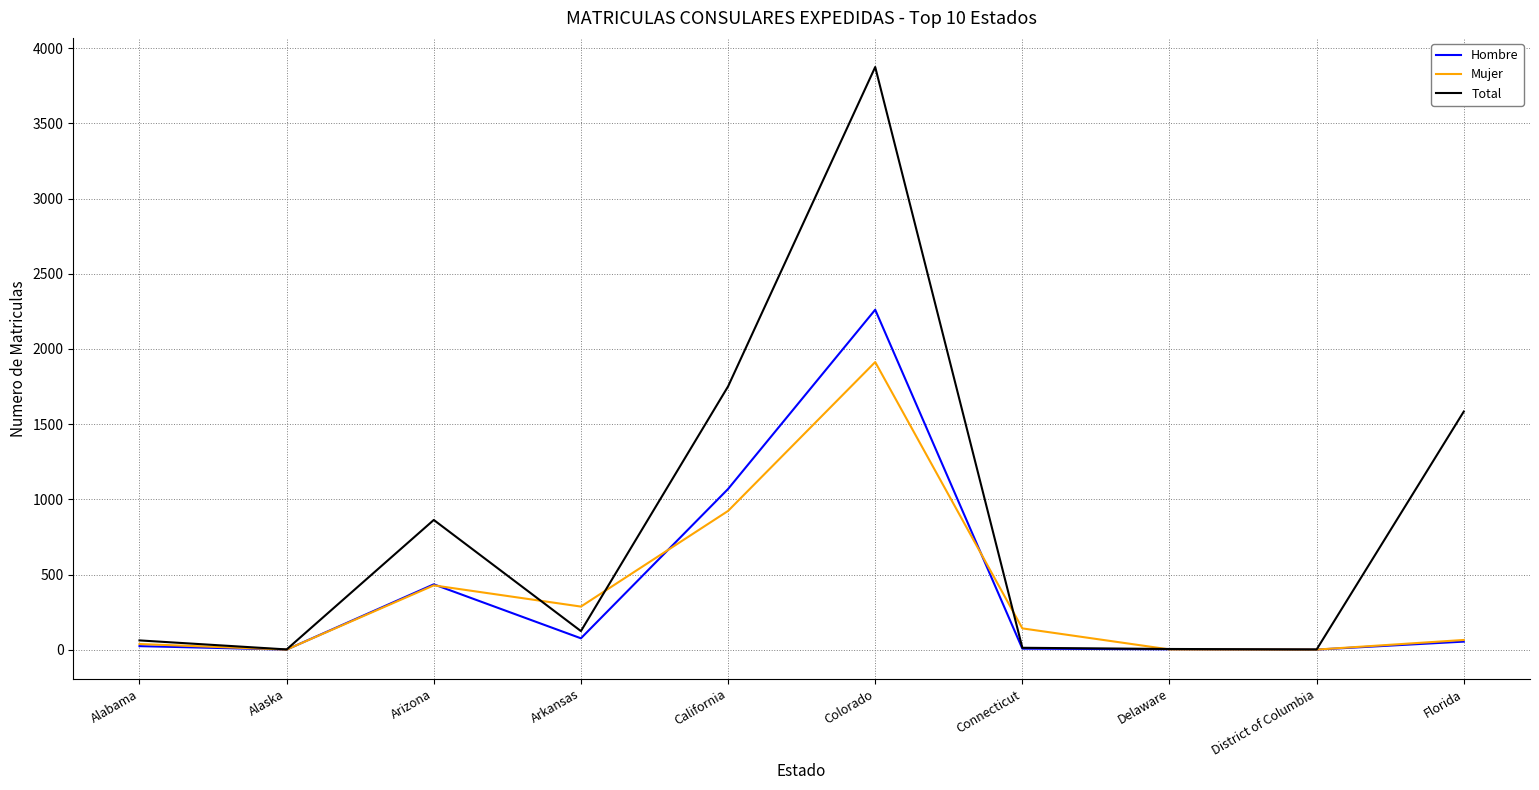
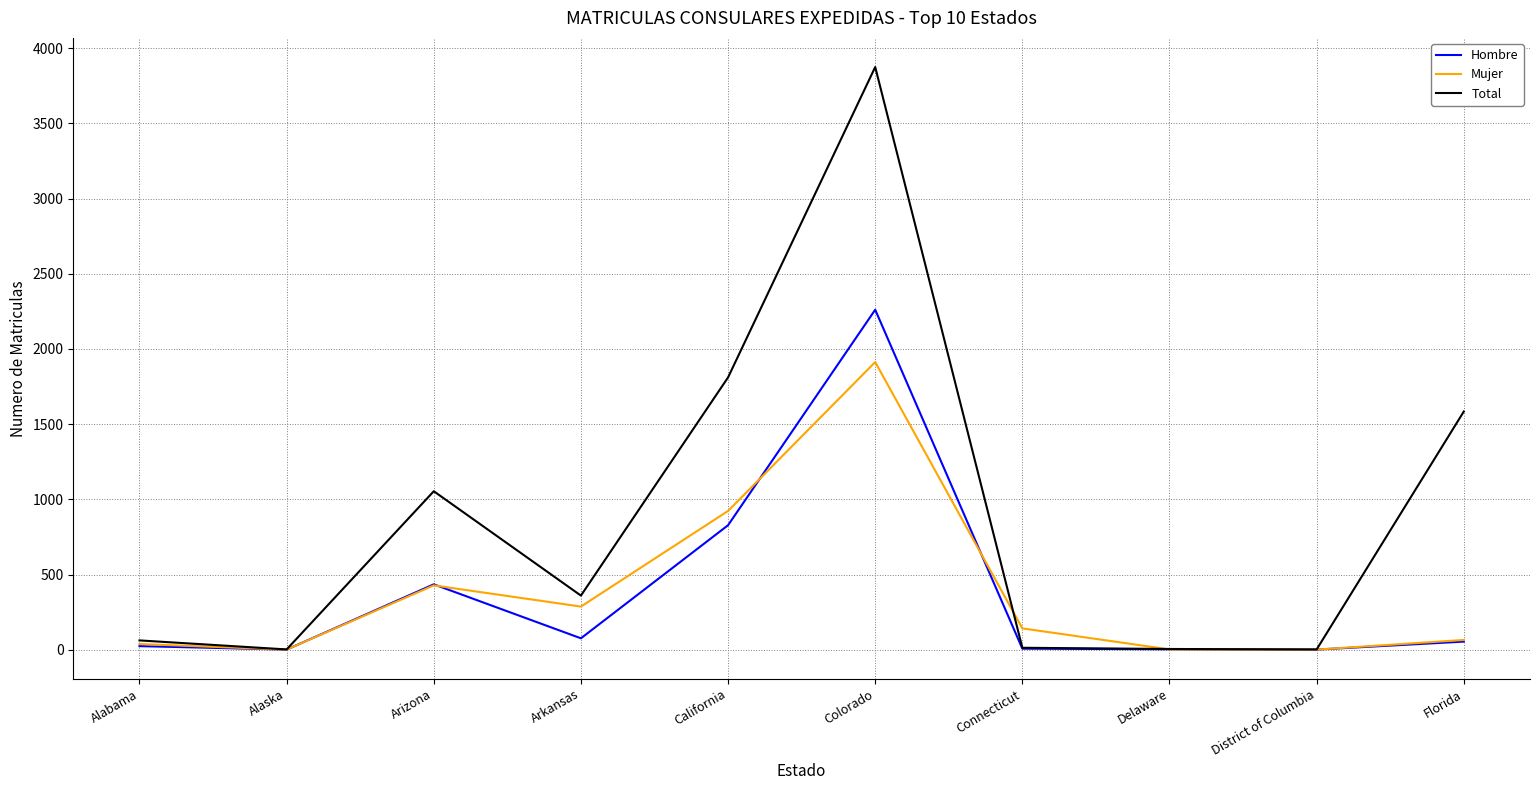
  {
    "Hombre": {
      "Arkansas": 80,
-     "California": 1070,
+     "California": 830,
      "Colorado": 2260
    },
    "Mujer": {
      "Arkansas": 290,
      "California": 920,
      "Colorado": 1910,
      "Connecticut": 140
    },
    "Total": {
      "Alabama": 60,
-     "Arizona": 860,
-     "Arkansas": 120,
-     "California": 1750,
+     "Arizona": 1050,
+     "Arkansas": 360,
+     "California": 1810,
      "Colorado": 3880,
      "Florida": 1580
    }
  }
